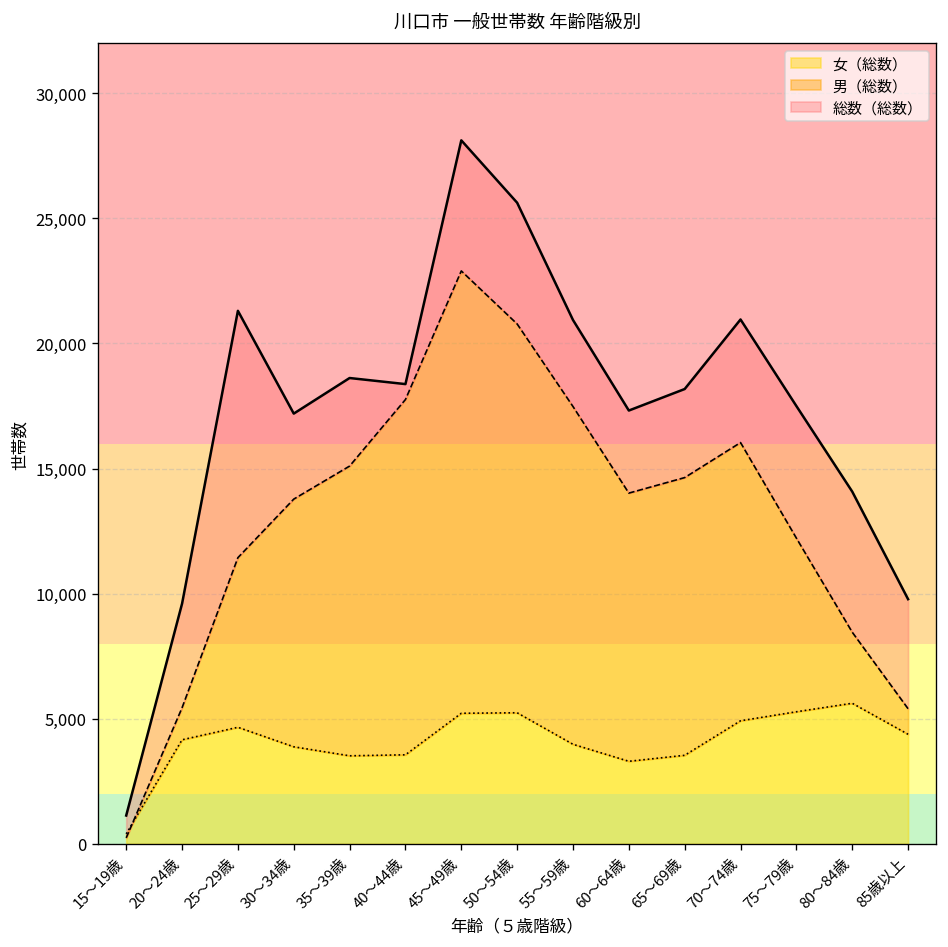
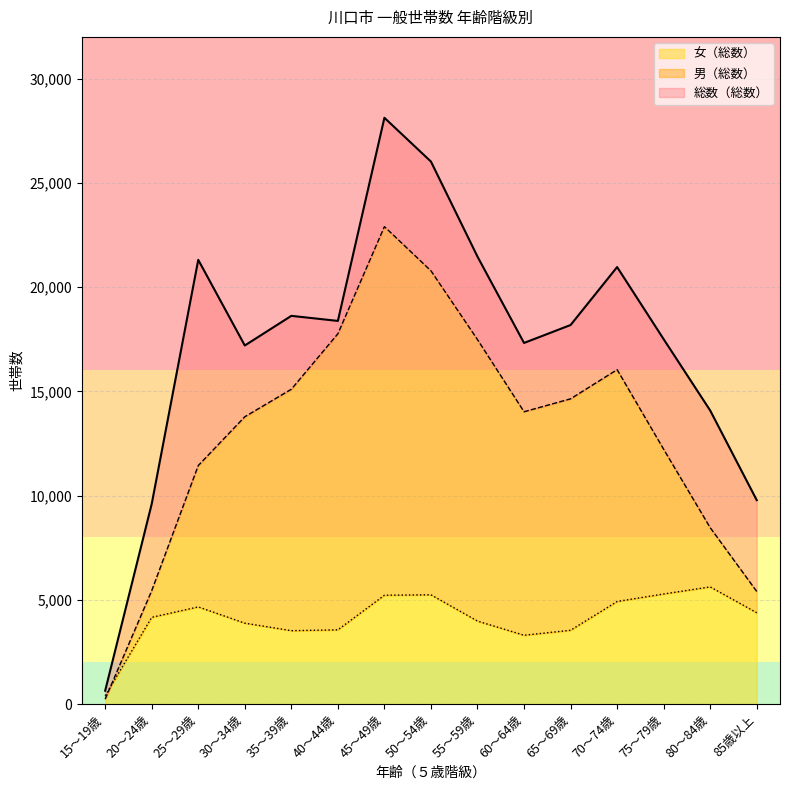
  {
    "総数（総数）": {
-     "15～19歳": "1,100",
+     "15～19歳": "600",
      "20～24歳": "9,600",
      "25～29歳": "21,300",
      "30～34歳": "17,200",
      "35～39歳": "18,600",
      "40～44歳": "18,400",
      "45～49歳": "28,100",
-     "50～54歳": "25,600",
-     "55～59歳": "20,900",
+     "50～54歳": "26,000",
+     "55～59歳": "21,500",
      "60～64歳": "17,300",
      "65～69歳": "18,200",
      "70～74歳": "21,000",
      "75～79歳": "17,500",
      "80～84歳": "14,100",
      "85歳以上": "9,800"
    }
  }
